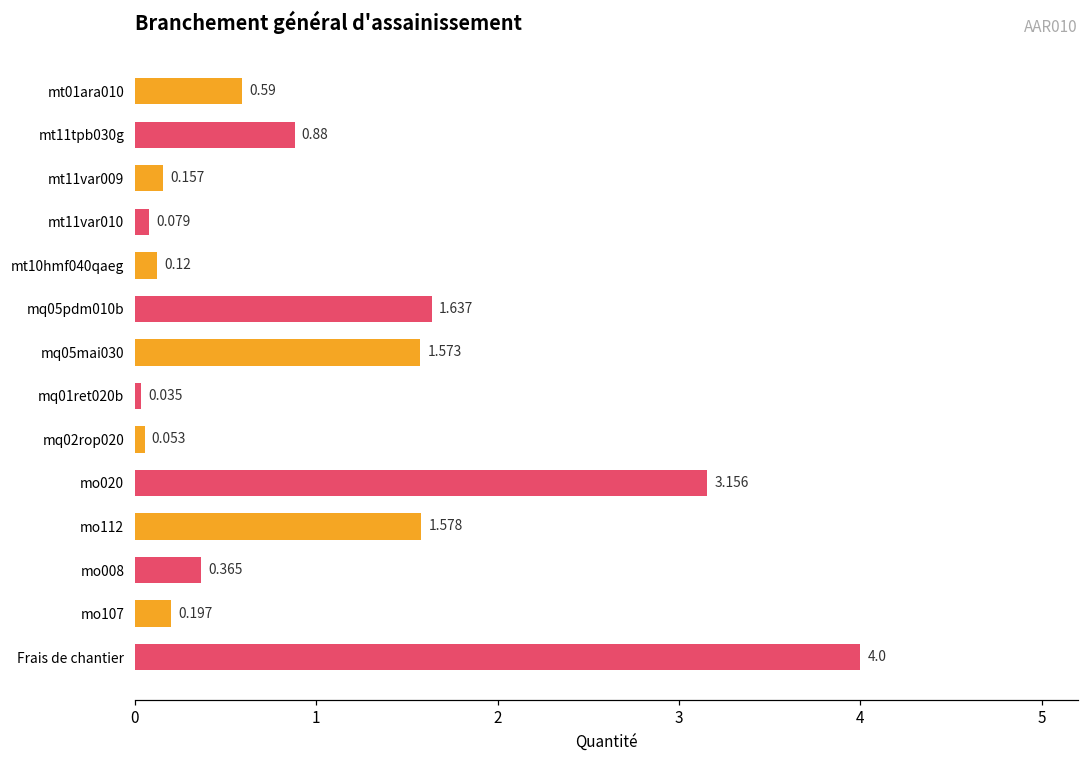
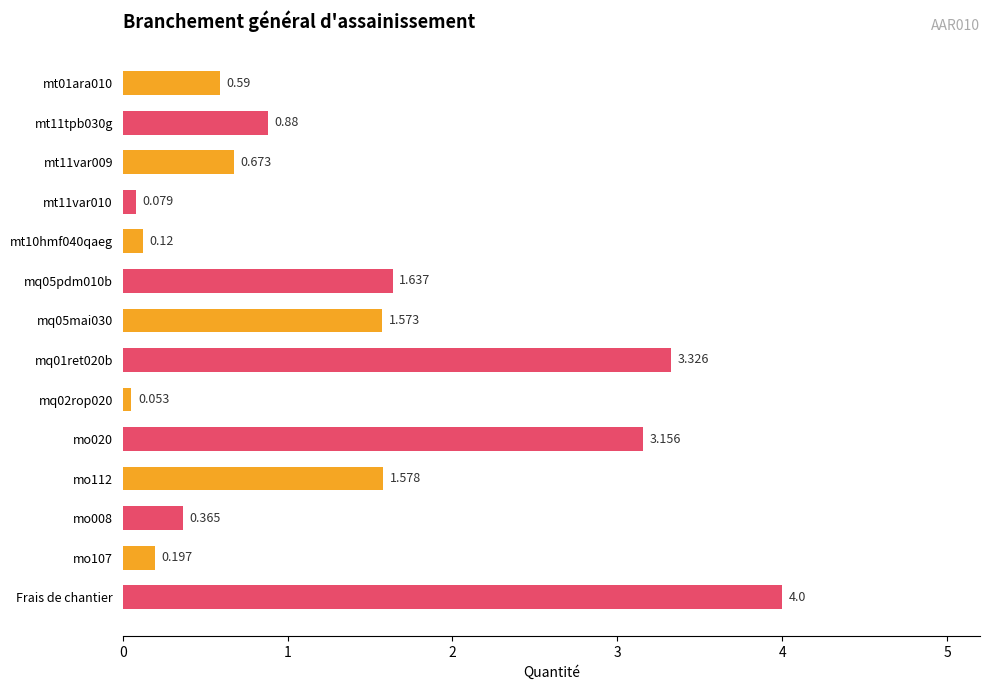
  {
    "mt01ara010": 0.59,
    "mt11tpb030g": 0.88,
-   "mt11var009": 0.157,
+   "mt11var009": 0.673,
    "mt11var010": 0.079,
    "mt10hmf040qaeg": 0.12,
    "mq05pdm010b": 1.637,
    "mq05mai030": 1.573,
-   "mq01ret020b": 0.035,
+   "mq01ret020b": 3.326,
    "mq02rop020": 0.053,
    "mo020": 3.156,
    "mo112": 1.578,
    "mo008": 0.365,
    "mo107": 0.197,
    "Frais de chantier": 4.0
  }
